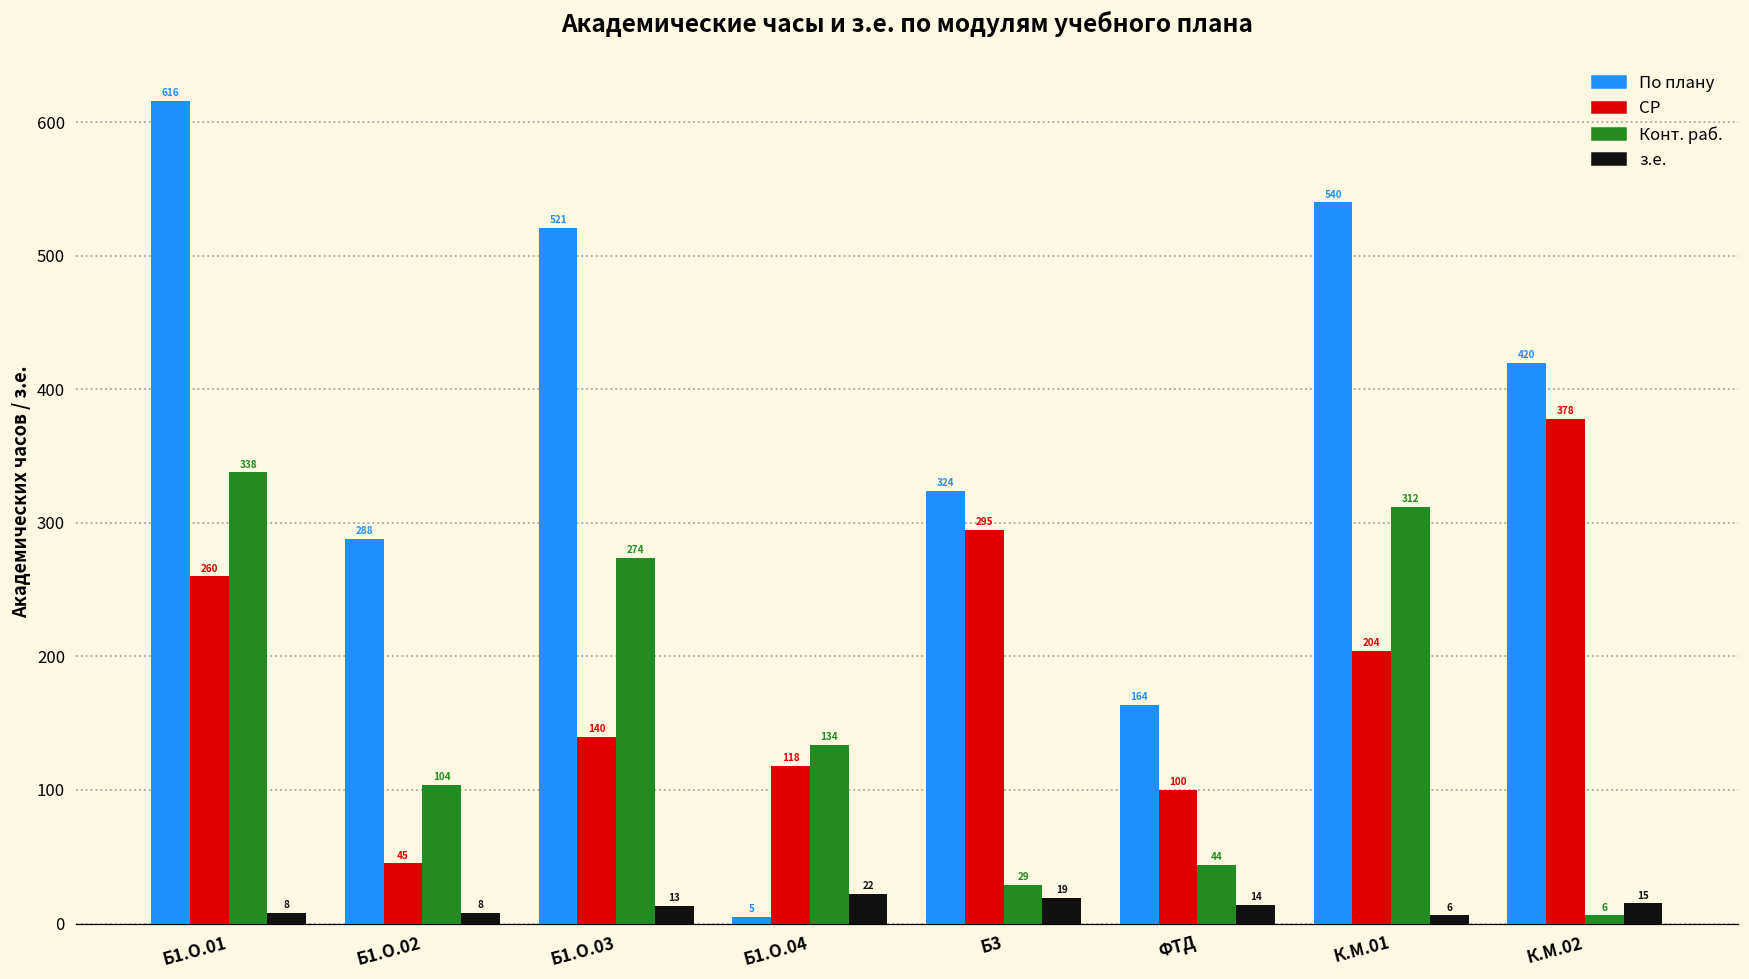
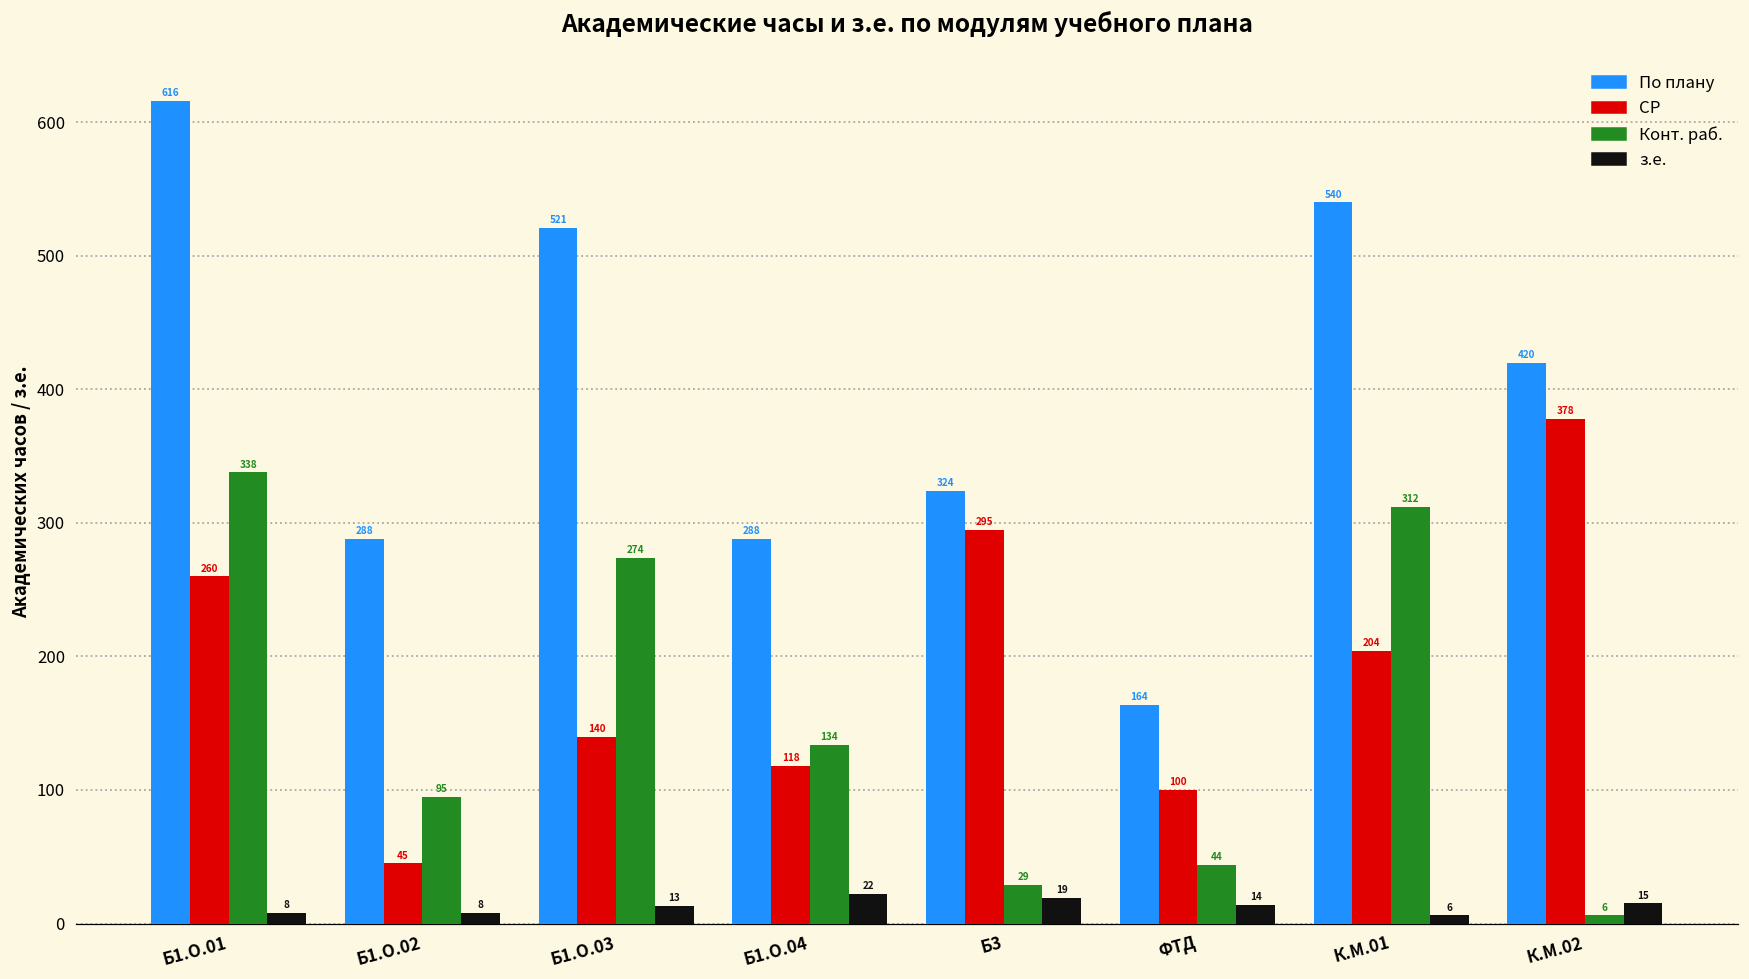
  {
    "По плану": {
      "Б1.О.01": 616,
      "Б1.О.02": 288,
      "Б1.О.03": 521,
-     "Б1.О.04": 5,
+     "Б1.О.04": 288,
      "Б3": 324,
      "ФТД": 164,
      "К.М.01": 540,
      "К.М.02": 420
    },
    "СР": {
      "Б1.О.01": 260,
      "Б1.О.02": 45,
      "Б1.О.03": 140,
      "Б1.О.04": 118,
      "Б3": 295,
      "ФТД": 100,
      "К.М.01": 204,
      "К.М.02": 378
    },
    "Конт. раб.": {
      "Б1.О.01": 338,
-     "Б1.О.02": 104,
+     "Б1.О.02": 95,
      "Б1.О.03": 274,
      "Б1.О.04": 134,
      "Б3": 29,
      "ФТД": 44,
      "К.М.01": 312,
      "К.М.02": 6
    },
    "з.е.": {
      "Б1.О.01": 8,
      "Б1.О.02": 8,
      "Б1.О.03": 13,
      "Б1.О.04": 22,
      "Б3": 19,
      "ФТД": 14,
      "К.М.01": 6,
      "К.М.02": 15
    }
  }
